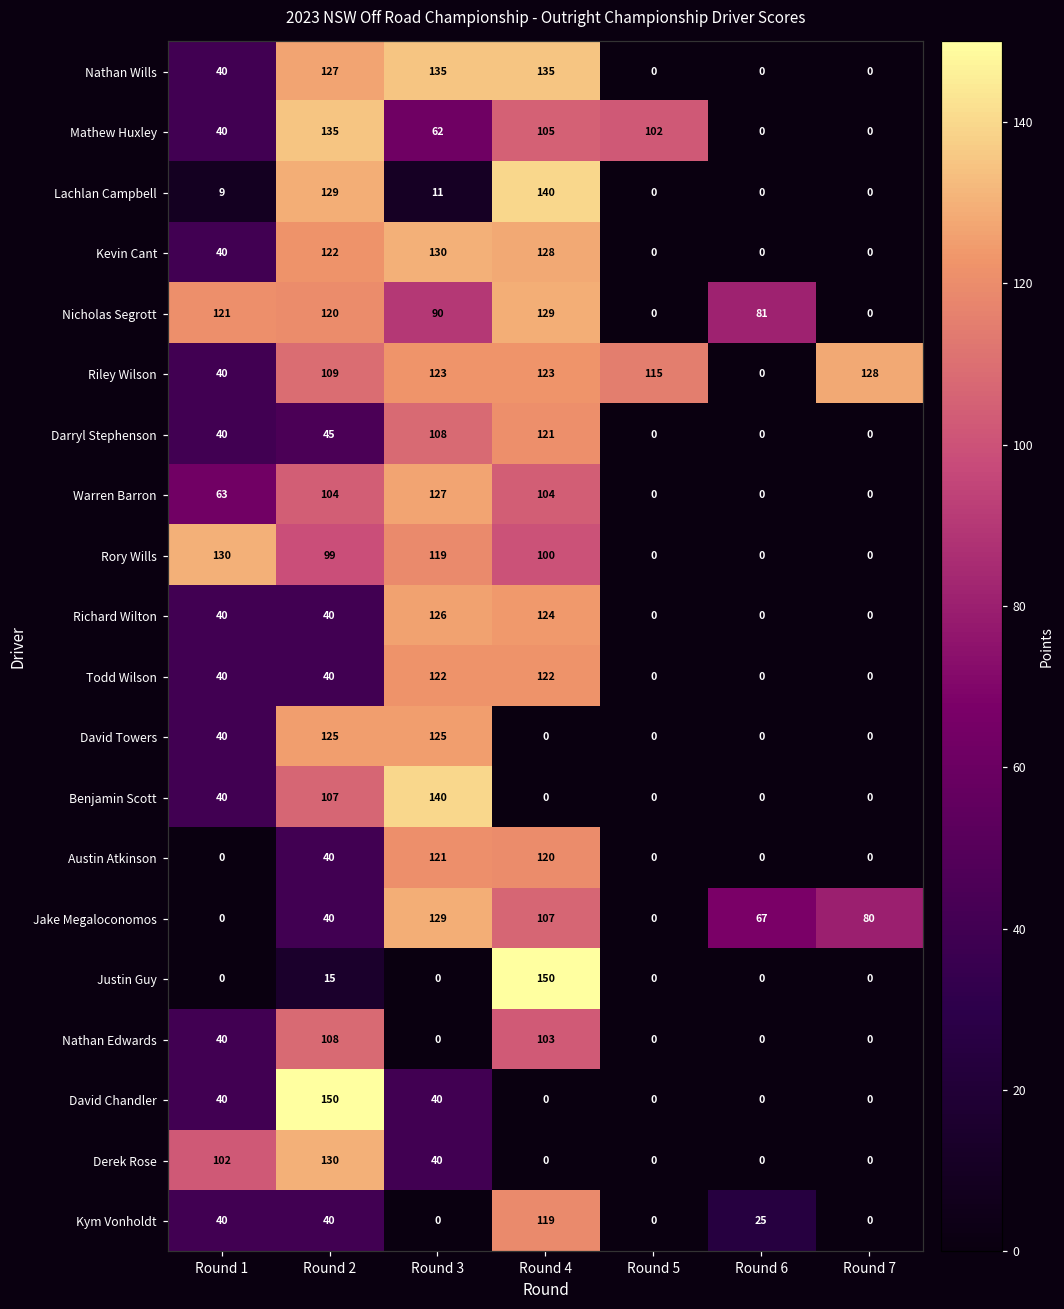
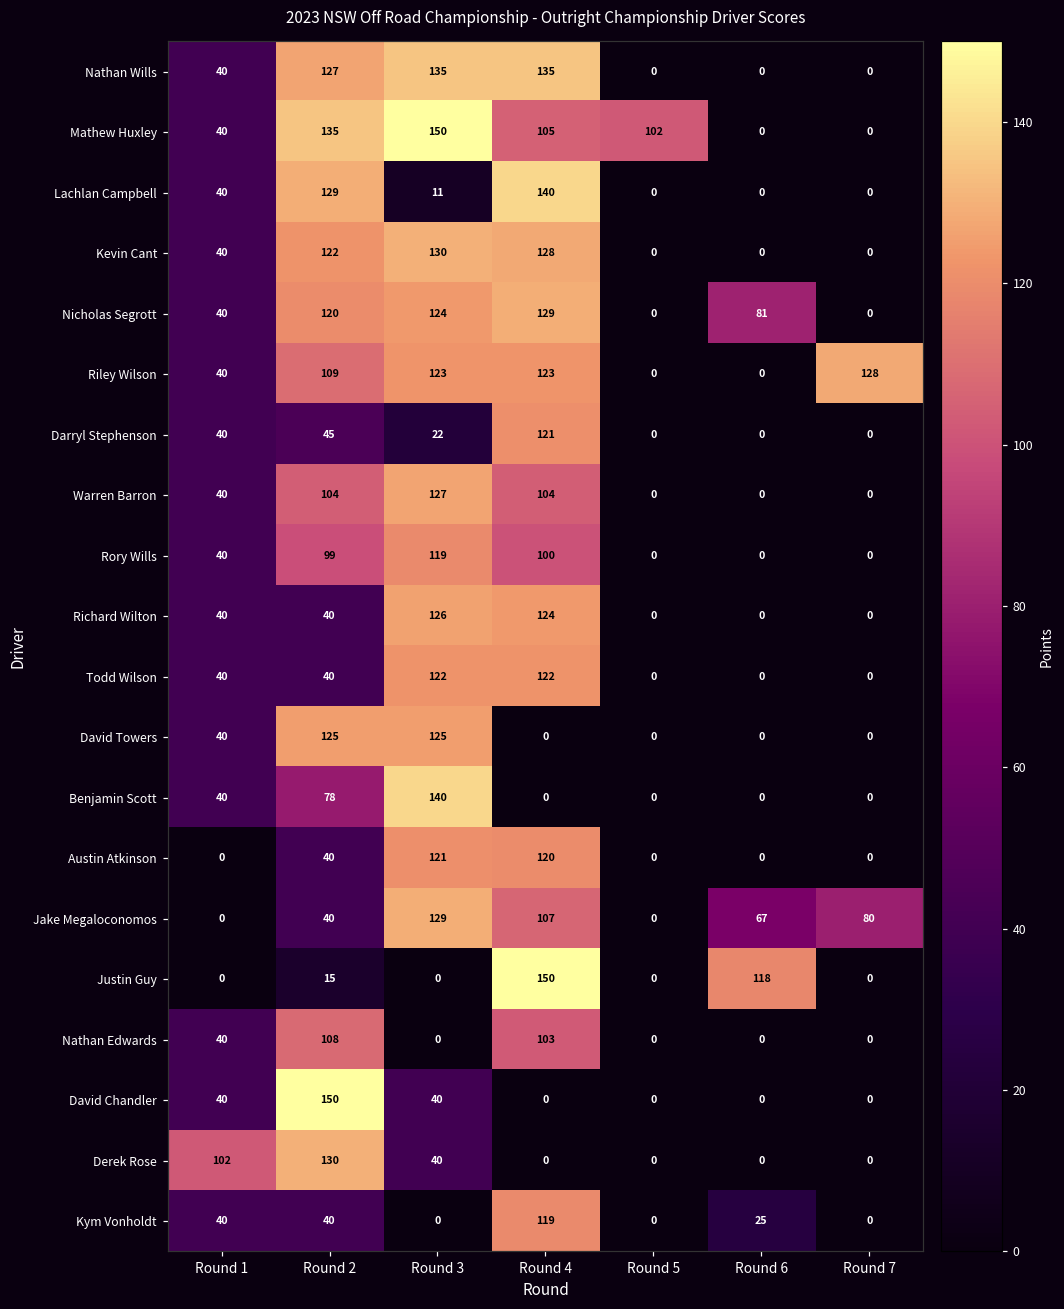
  {
    "Nathan Wills": {
      "Round 1": 40,
      "Round 2": 127,
      "Round 3": 135,
      "Round 4": 135,
      "Round 5": 0,
      "Round 6": 0,
      "Round 7": 0
    },
    "Mathew Huxley": {
      "Round 1": 40,
      "Round 2": 135,
-     "Round 3": 62,
+     "Round 3": 150,
      "Round 4": 105,
      "Round 5": 102,
      "Round 6": 0,
      "Round 7": 0
    },
    "Lachlan Campbell": {
-     "Round 1": 9,
+     "Round 1": 40,
      "Round 2": 129,
      "Round 3": 11,
      "Round 4": 140,
      "Round 5": 0,
      "Round 6": 0,
      "Round 7": 0
    },
    "Kevin Cant": {
      "Round 1": 40,
      "Round 2": 122,
      "Round 3": 130,
      "Round 4": 128,
      "Round 5": 0,
      "Round 6": 0,
      "Round 7": 0
    },
    "Nicholas Segrott": {
-     "Round 1": 121,
+     "Round 1": 40,
      "Round 2": 120,
-     "Round 3": 90,
+     "Round 3": 124,
      "Round 4": 129,
      "Round 5": 0,
      "Round 6": 81,
      "Round 7": 0
    },
    "Riley Wilson": {
      "Round 1": 40,
      "Round 2": 109,
      "Round 3": 123,
      "Round 4": 123,
-     "Round 5": 115,
+     "Round 5": 0,
      "Round 6": 0,
      "Round 7": 128
    },
    "Darryl Stephenson": {
      "Round 1": 40,
      "Round 2": 45,
-     "Round 3": 108,
+     "Round 3": 22,
      "Round 4": 121,
      "Round 5": 0,
      "Round 6": 0,
      "Round 7": 0
    },
    "Warren Barron": {
-     "Round 1": 63,
+     "Round 1": 40,
      "Round 2": 104,
      "Round 3": 127,
      "Round 4": 104,
      "Round 5": 0,
      "Round 6": 0,
      "Round 7": 0
    },
    "Rory Wills": {
-     "Round 1": 130,
+     "Round 1": 40,
      "Round 2": 99,
      "Round 3": 119,
      "Round 4": 100,
      "Round 5": 0,
      "Round 6": 0,
      "Round 7": 0
    },
    "Richard Wilton": {
      "Round 1": 40,
      "Round 2": 40,
      "Round 3": 126,
      "Round 4": 124,
      "Round 5": 0,
      "Round 6": 0,
      "Round 7": 0
    },
    "Todd Wilson": {
      "Round 1": 40,
      "Round 2": 40,
      "Round 3": 122,
      "Round 4": 122,
      "Round 5": 0,
      "Round 6": 0,
      "Round 7": 0
    },
    "David Towers": {
      "Round 1": 40,
      "Round 2": 125,
      "Round 3": 125,
      "Round 4": 0,
      "Round 5": 0,
      "Round 6": 0,
      "Round 7": 0
    },
    "Benjamin Scott": {
      "Round 1": 40,
-     "Round 2": 107,
+     "Round 2": 78,
      "Round 3": 140,
      "Round 4": 0,
      "Round 5": 0,
      "Round 6": 0,
      "Round 7": 0
    },
    "Austin Atkinson": {
      "Round 1": 0,
      "Round 2": 40,
      "Round 3": 121,
      "Round 4": 120,
      "Round 5": 0,
      "Round 6": 0,
      "Round 7": 0
    },
    "Jake Megaloconomos": {
      "Round 1": 0,
      "Round 2": 40,
      "Round 3": 129,
      "Round 4": 107,
      "Round 5": 0,
      "Round 6": 67,
      "Round 7": 80
    },
    "Justin Guy": {
      "Round 1": 0,
      "Round 2": 15,
      "Round 3": 0,
      "Round 4": 150,
      "Round 5": 0,
-     "Round 6": 0,
+     "Round 6": 118,
      "Round 7": 0
    },
    "Nathan Edwards": {
      "Round 1": 40,
      "Round 2": 108,
      "Round 3": 0,
      "Round 4": 103,
      "Round 5": 0,
      "Round 6": 0,
      "Round 7": 0
    },
    "David Chandler": {
      "Round 1": 40,
      "Round 2": 150,
      "Round 3": 40,
      "Round 4": 0,
      "Round 5": 0,
      "Round 6": 0,
      "Round 7": 0
    },
    "Derek Rose": {
      "Round 1": 102,
      "Round 2": 130,
      "Round 3": 40,
      "Round 4": 0,
      "Round 5": 0,
      "Round 6": 0,
      "Round 7": 0
    },
    "Kym Vonholdt": {
      "Round 1": 40,
      "Round 2": 40,
      "Round 3": 0,
      "Round 4": 119,
      "Round 5": 0,
      "Round 6": 25,
      "Round 7": 0
    }
  }
